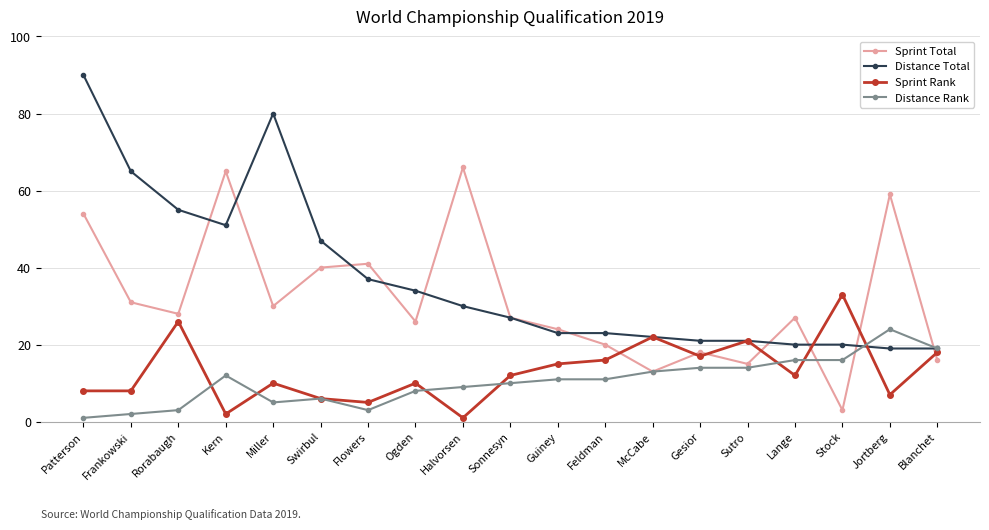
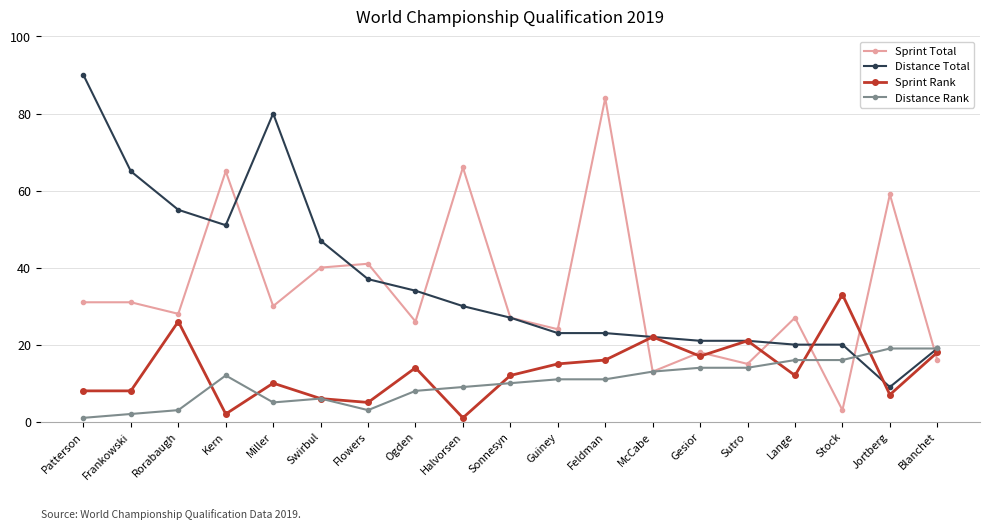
  {
    "Sprint Total": {
-     "Patterson": 54,
+     "Patterson": 31,
      "Frankowski": 31,
      "Rorabaugh": 28,
      "Kern": 65,
      "Miller": 30,
      "Swirbul": 40,
      "Flowers": 41,
      "Ogden": 26,
      "Halvorsen": 66,
      "Guiney": 24,
-     "Feldman": 20,
+     "Feldman": 84,
      "Gesior": 18,
      "Sutro": 15,
      "Lange": 27,
      "Stock": 3,
      "Jortberg": 59,
      "Blanchet": 16
    },
    "Distance Total": {
      "Patterson": 90,
      "Frankowski": 65,
      "Rorabaugh": 55,
      "Kern": 51,
      "Miller": 80,
      "Swirbul": 47,
      "Flowers": 37,
      "Ogden": 34,
      "Halvorsen": 30,
      "Guiney": 23,
      "Feldman": 23,
      "Gesior": 21,
      "Lange": 20,
      "Stock": 20,
-     "Jortberg": 19
+     "Jortberg": 9
    },
    "Sprint Rank": {
      "Patterson": 8,
      "Frankowski": 8,
      "Rorabaugh": 26,
      "Kern": 2,
      "Miller": 10,
      "Flowers": 5,
-     "Ogden": 10,
+     "Ogden": 14,
      "Halvorsen": 1,
      "Sonnesyn": 12,
      "Guiney": 15,
      "Feldman": 16,
      "Gesior": 17,
      "Lange": 12,
      "Stock": 33,
      "Jortberg": 7,
      "Blanchet": 18
    },
    "Distance Rank": {
      "Patterson": 1,
      "Frankowski": 2,
      "Rorabaugh": 3,
      "Kern": 12,
      "Miller": 5,
      "Flowers": 3,
      "Ogden": 8,
      "Halvorsen": 9,
      "Sonnesyn": 10,
      "Guiney": 11,
      "Feldman": 11,
      "Gesior": 14,
      "Sutro": 14,
      "Lange": 16,
      "Stock": 16,
-     "Jortberg": 24
+     "Jortberg": 19
    }
  }
